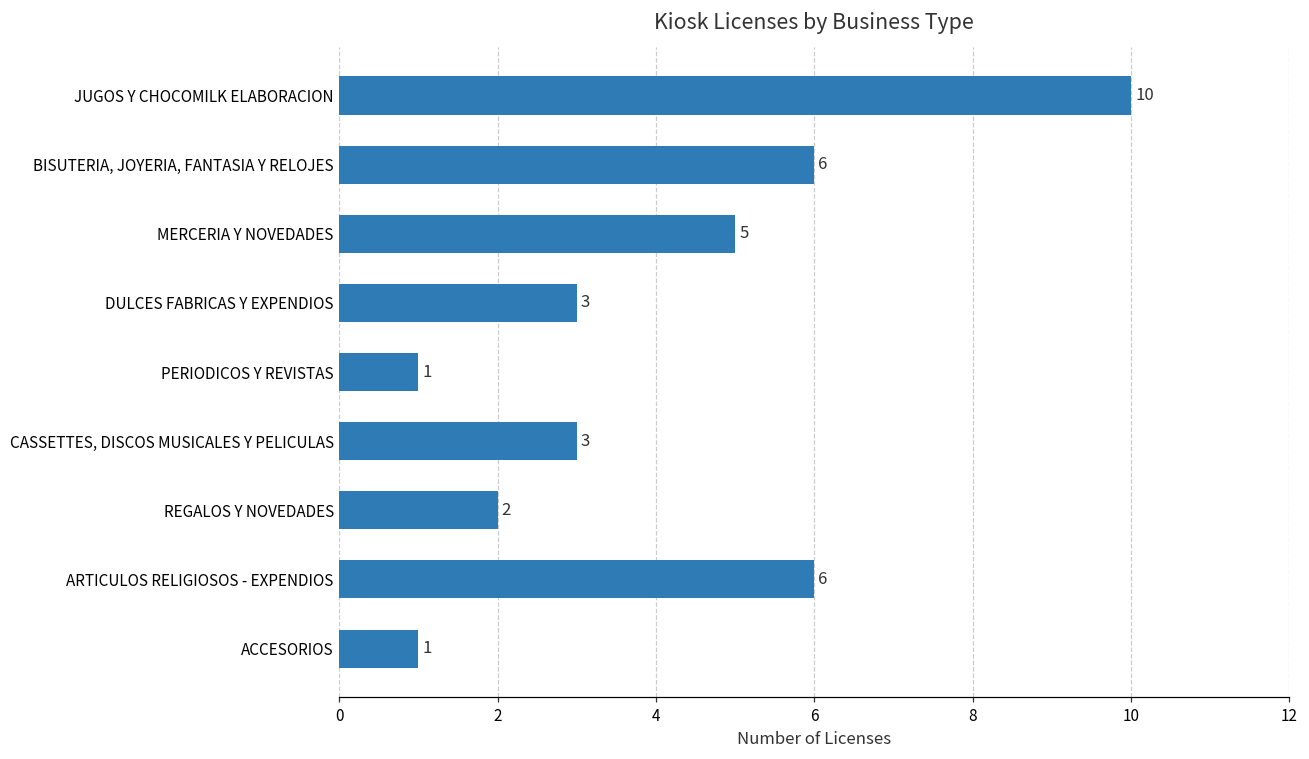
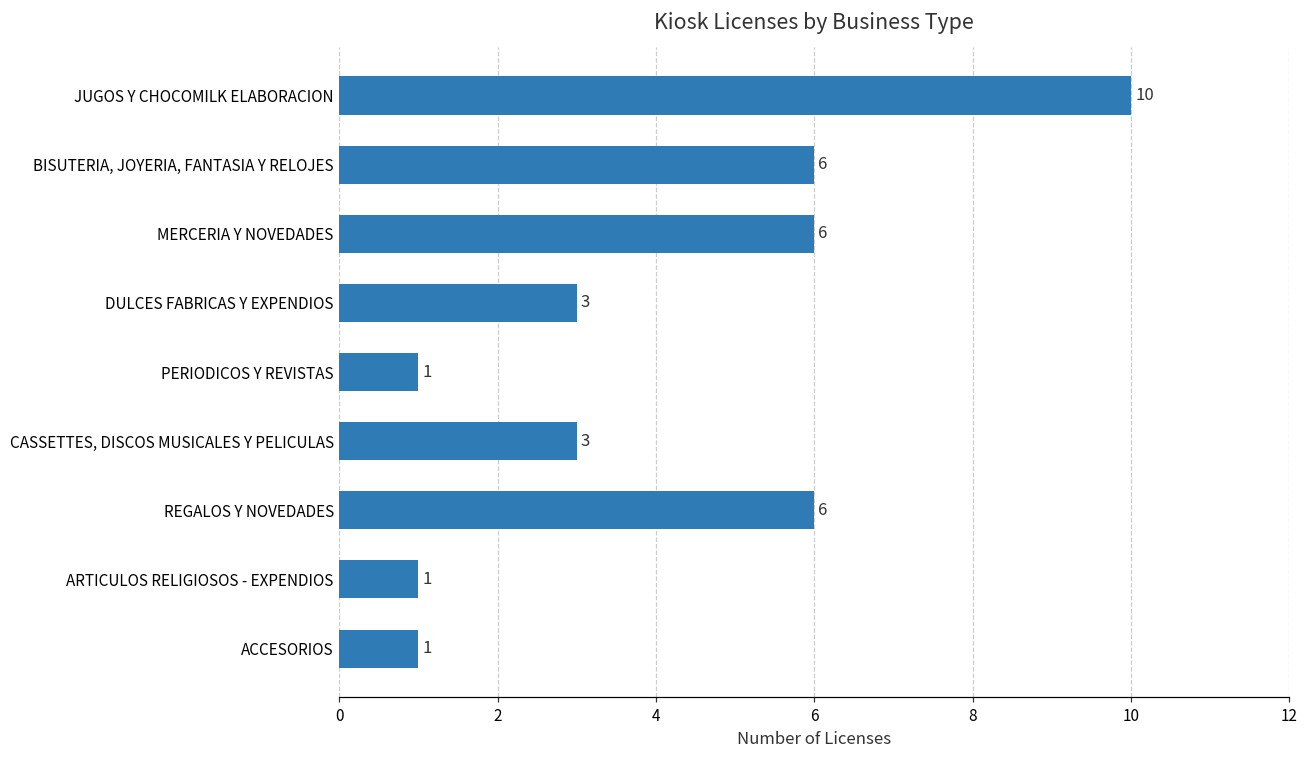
  {
    "JUGOS Y CHOCOMILK ELABORACION": 10,
    "BISUTERIA, JOYERIA, FANTASIA Y RELOJES": 6,
-   "MERCERIA Y NOVEDADES": 5,
+   "MERCERIA Y NOVEDADES": 6,
    "DULCES FABRICAS Y EXPENDIOS": 3,
    "PERIODICOS Y REVISTAS": 1,
    "CASSETTES, DISCOS MUSICALES Y PELICULAS": 3,
-   "REGALOS Y NOVEDADES": 2,
-   "ARTICULOS RELIGIOSOS - EXPENDIOS": 6,
+   "REGALOS Y NOVEDADES": 6,
+   "ARTICULOS RELIGIOSOS - EXPENDIOS": 1,
    "ACCESORIOS": 1
  }
